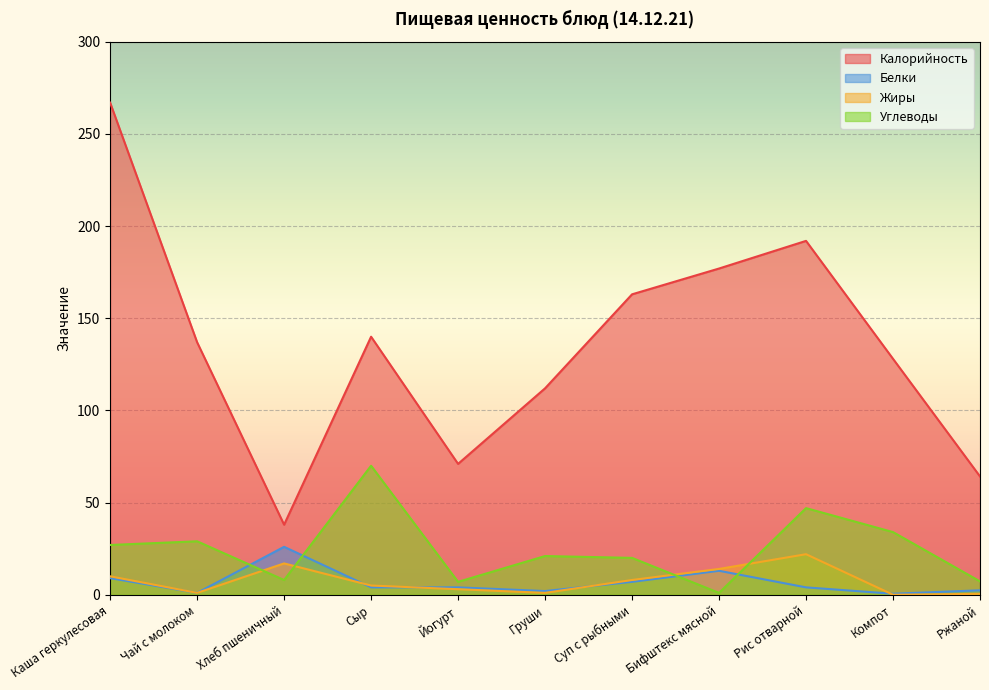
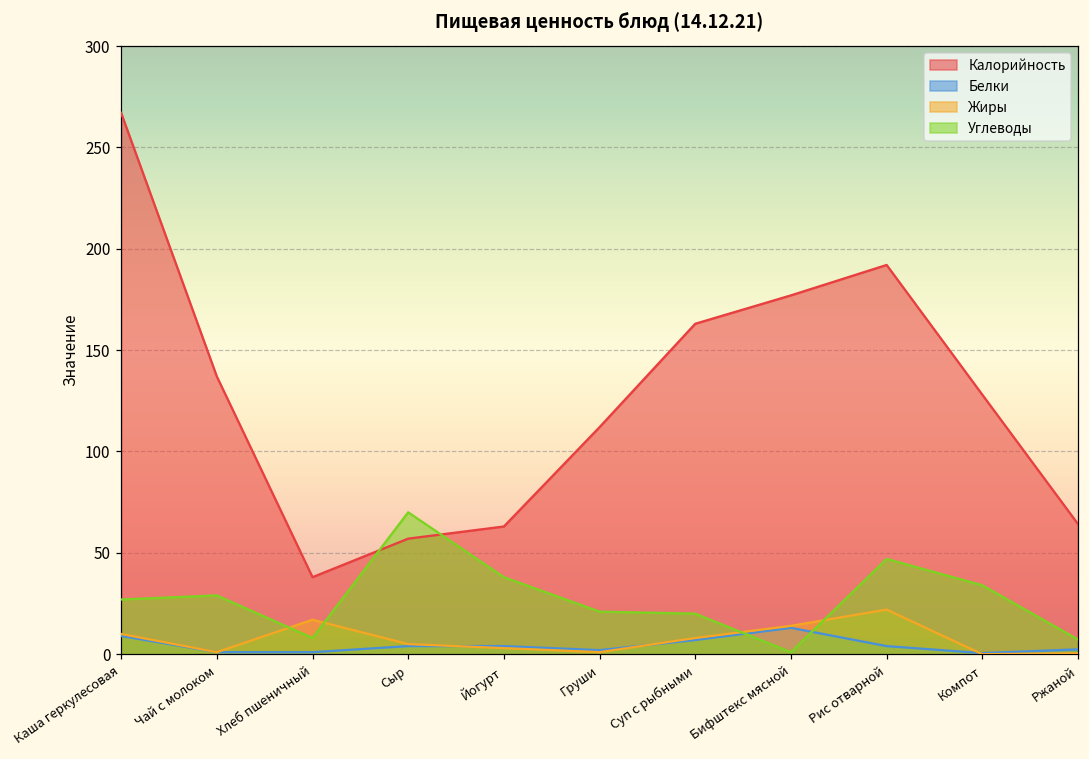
  {
    "Калорийность": {
      "Каша геркулесовая": 267,
      "Чай с молоком": 137,
      "Хлеб пшеничный": 38,
-     "Сыр": 140,
-     "Йогурт": 71,
+     "Сыр": 57,
+     "Йогурт": 63,
      "Груши": 112,
      "Суп с рыбными": 163,
      "Бифштекс мясной": 177,
      "Рис отварной": 192,
      "Компот": 128,
      "Ржаной": 64
    },
    "Белки": {
-     "Хлеб пшеничный": 26,
+     "Хлеб пшеничный": 1,
      "Рис отварной": 4,
      "Ржаной": 2
    },
    "Жиры": {
      "Хлеб пшеничный": 17,
      "Рис отварной": 22,
      "Ржаной": 1
    },
    "Углеводы": {
      "Каша геркулесовая": 27,
      "Чай с молоком": 29,
      "Хлеб пшеничный": 8,
      "Сыр": 70,
-     "Йогурт": 7,
+     "Йогурт": 38,
      "Груши": 21,
      "Суп с рыбными": 20,
      "Бифштекс мясной": 1,
      "Рис отварной": 47,
      "Компот": 34,
      "Ржаной": 7
    }
  }
